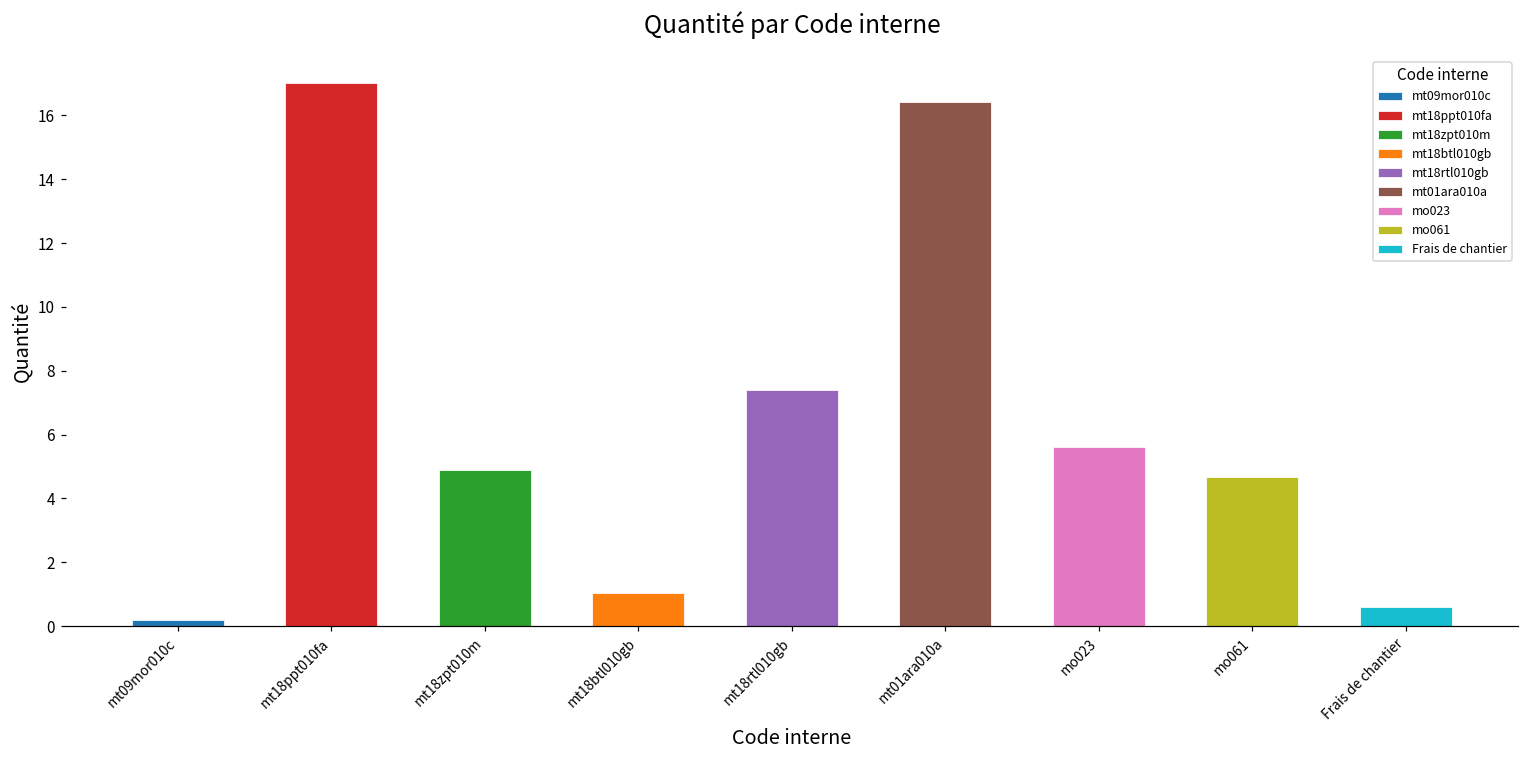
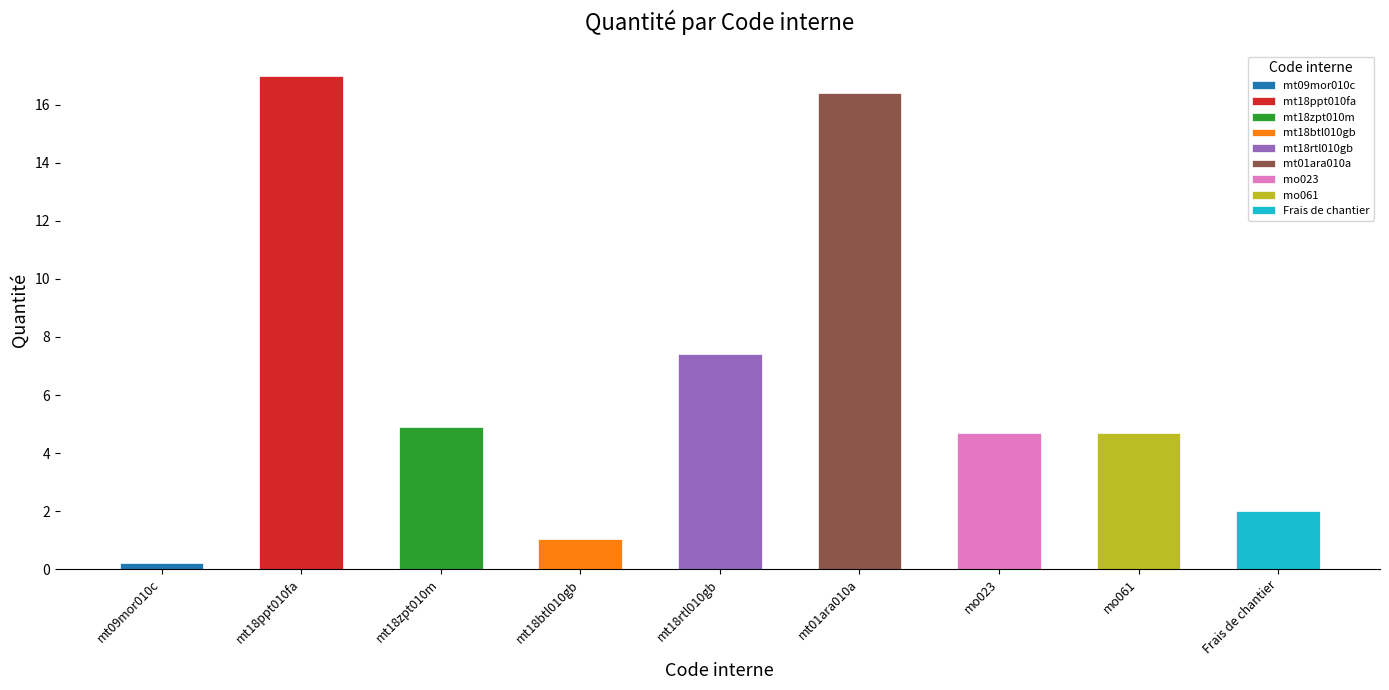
  {
    "mt09mor010c": 0.2,
    "mt18ppt010fa": 17.0,
    "mt18zpt010m": 4.9,
    "mt18btl010gb": 1.1,
    "mt18rtl010gb": 7.4,
    "mt01ara010a": 16.4,
-   "mo023": 5.6,
+   "mo023": 4.7,
    "mo061": 4.7,
-   "Frais de chantier": 0.6
+   "Frais de chantier": 2.0
  }
